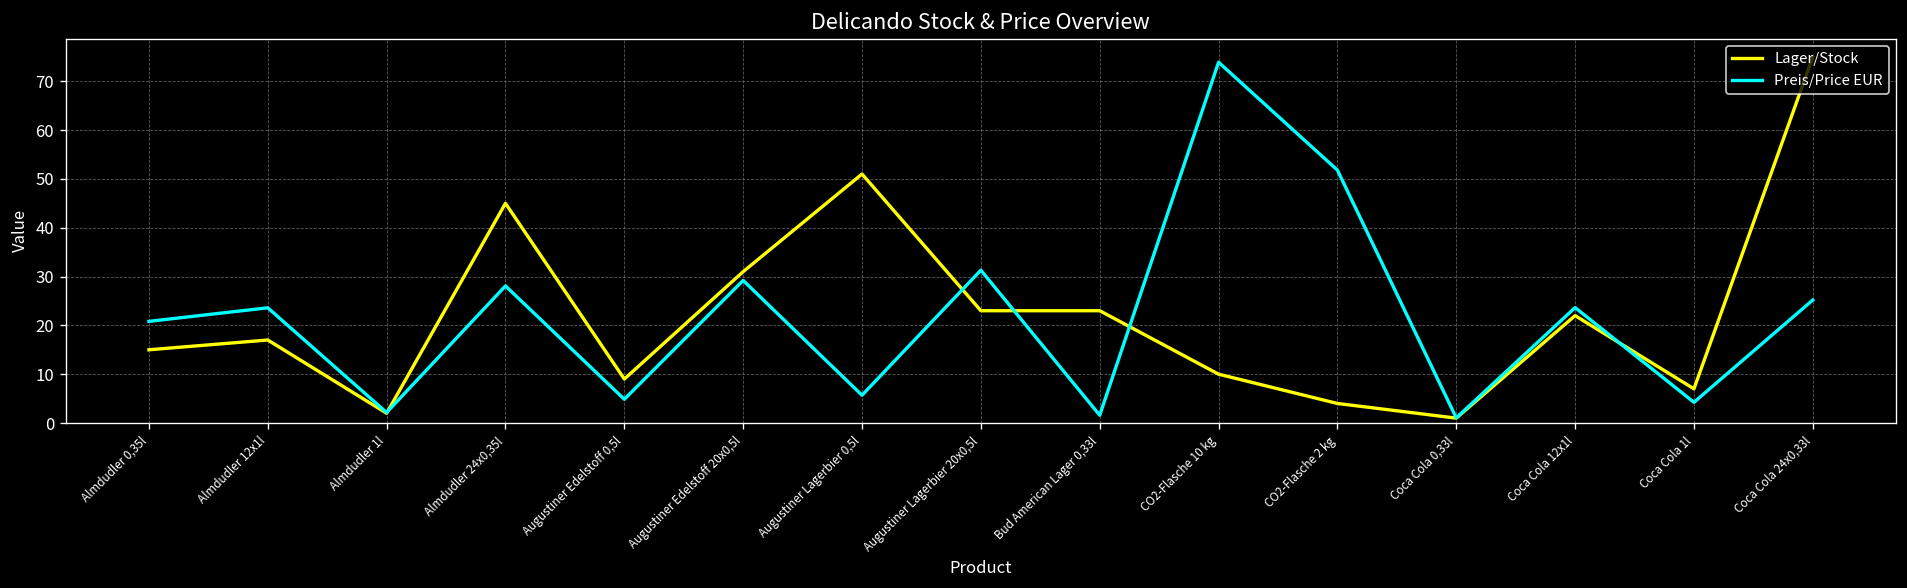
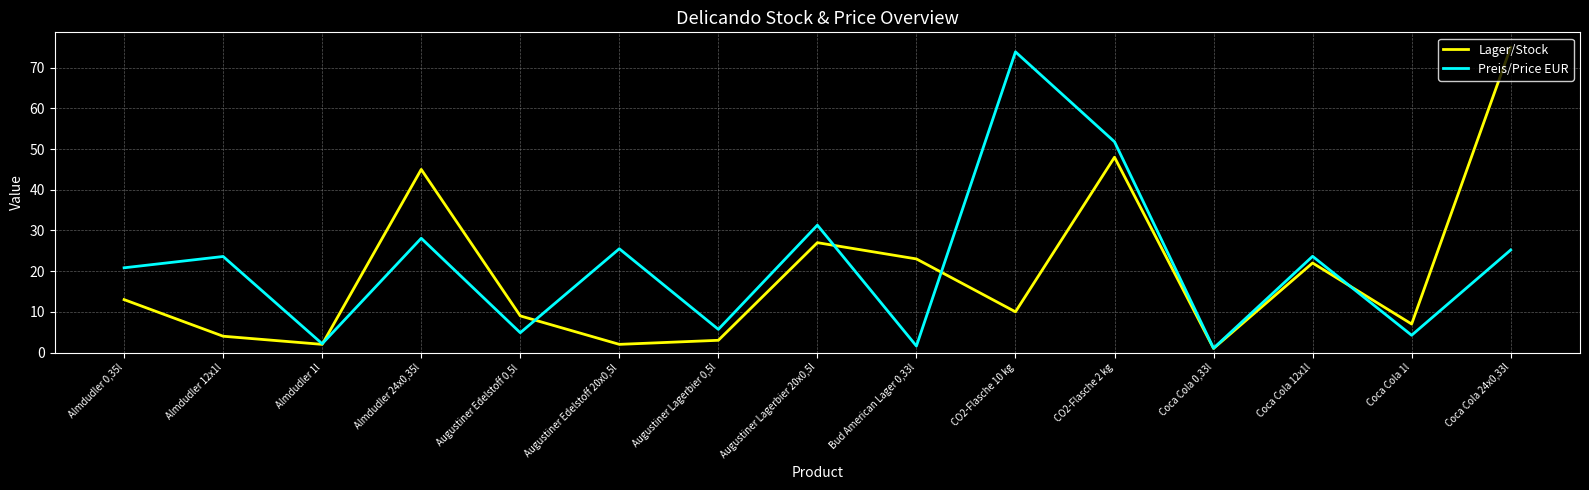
  {
    "Lager/Stock": {
-     "Almdudler 0,35l": 15,
-     "Almdudler 12x1l": 17,
+     "Almdudler 0,35l": 13,
+     "Almdudler 12x1l": 4,
      "Almdudler 24x0,35l": 45,
      "Augustiner Edelstoff 0,5l": 9,
-     "Augustiner Edelstoff 20x0,5l": 31,
-     "Augustiner Lagerbier 0,5l": 51,
-     "Augustiner Lagerbier 20x0,5l": 23,
+     "Augustiner Edelstoff 20x0,5l": 2,
+     "Augustiner Lagerbier 0,5l": 3,
+     "Augustiner Lagerbier 20x0,5l": 27,
      "Bud American Lager 0,33l": 23,
      "CO2-Flasche 10 kg": 10,
-     "CO2-Flasche 2 kg": 4,
+     "CO2-Flasche 2 kg": 48,
      "Coca Cola 12x1l": 22,
      "Coca Cola 1l": 7
    },
    "Preis/Price EUR": {
      "Almdudler 0,35l": 21,
      "Almdudler 12x1l": 24,
      "Almdudler 24x0,35l": 28,
      "Augustiner Edelstoff 0,5l": 5,
-     "Augustiner Edelstoff 20x0,5l": 29,
+     "Augustiner Edelstoff 20x0,5l": 26,
      "Augustiner Lagerbier 0,5l": 6,
      "Augustiner Lagerbier 20x0,5l": 31,
      "Bud American Lager 0,33l": 2,
      "CO2-Flasche 10 kg": 74,
      "CO2-Flasche 2 kg": 52,
      "Coca Cola 12x1l": 24,
      "Coca Cola 1l": 4,
      "Coca Cola 24x0,33l": 25
    }
  }
